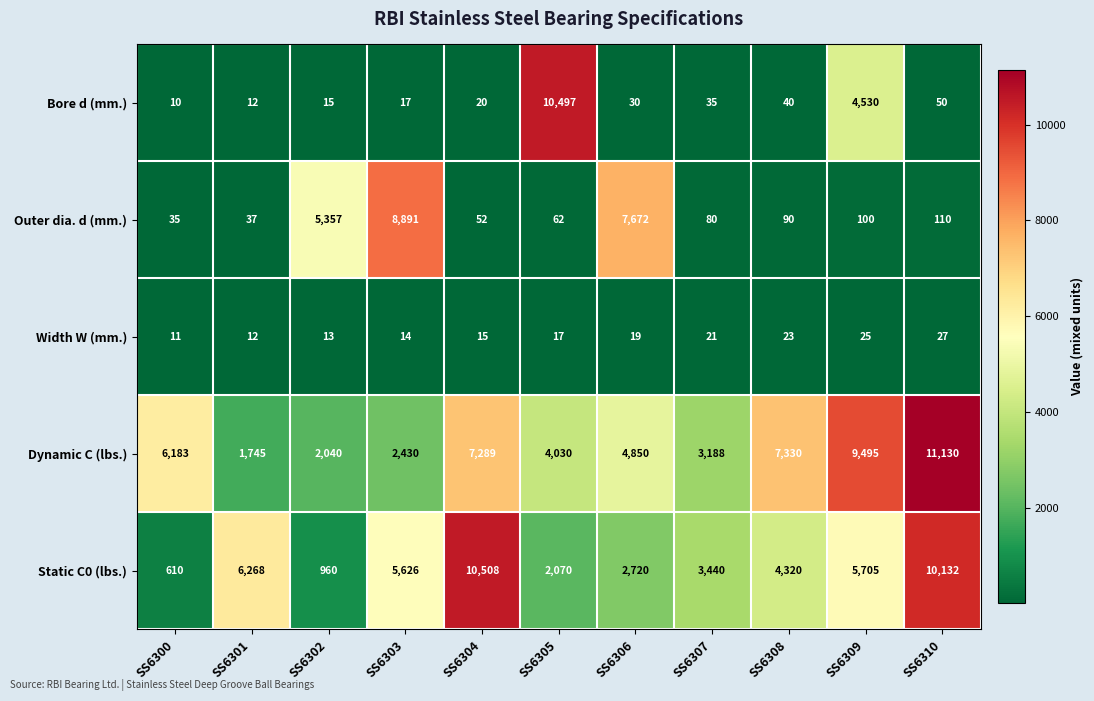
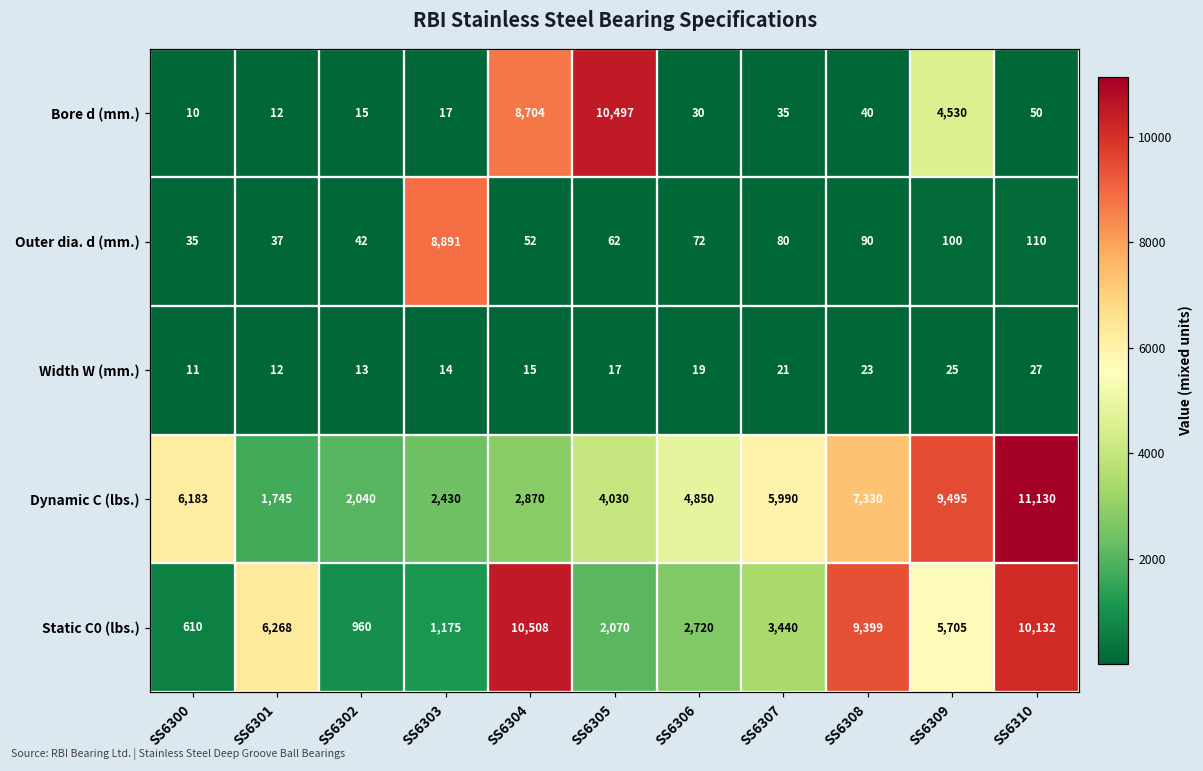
  {
    "Bore d (mm.)": {
      "SS6300": "10",
      "SS6301": "12",
      "SS6302": "15",
      "SS6303": "17",
-     "SS6304": "20",
+     "SS6304": "8,704",
      "SS6305": "10,497",
      "SS6306": "30",
      "SS6307": "35",
      "SS6308": "40",
      "SS6309": "4,530",
      "SS6310": "50"
    },
    "Outer dia. d (mm.)": {
      "SS6300": "35",
      "SS6301": "37",
-     "SS6302": "5,357",
+     "SS6302": "42",
      "SS6303": "8,891",
      "SS6304": "52",
      "SS6305": "62",
-     "SS6306": "7,672",
+     "SS6306": "72",
      "SS6307": "80",
      "SS6308": "90",
      "SS6309": "100",
      "SS6310": "110"
    },
    "Width W (mm.)": {
      "SS6300": "11",
      "SS6301": "12",
      "SS6302": "13",
      "SS6303": "14",
      "SS6304": "15",
      "SS6305": "17",
      "SS6306": "19",
      "SS6307": "21",
      "SS6308": "23",
      "SS6309": "25",
      "SS6310": "27"
    },
    "Dynamic C (lbs.)": {
      "SS6300": "6,183",
      "SS6301": "1,745",
      "SS6302": "2,040",
      "SS6303": "2,430",
-     "SS6304": "7,289",
+     "SS6304": "2,870",
      "SS6305": "4,030",
      "SS6306": "4,850",
-     "SS6307": "3,188",
+     "SS6307": "5,990",
      "SS6308": "7,330",
      "SS6309": "9,495",
      "SS6310": "11,130"
    },
    "Static C0 (lbs.)": {
      "SS6300": "610",
      "SS6301": "6,268",
      "SS6302": "960",
-     "SS6303": "5,626",
+     "SS6303": "1,175",
      "SS6304": "10,508",
      "SS6305": "2,070",
      "SS6306": "2,720",
      "SS6307": "3,440",
-     "SS6308": "4,320",
+     "SS6308": "9,399",
      "SS6309": "5,705",
      "SS6310": "10,132"
    }
  }
